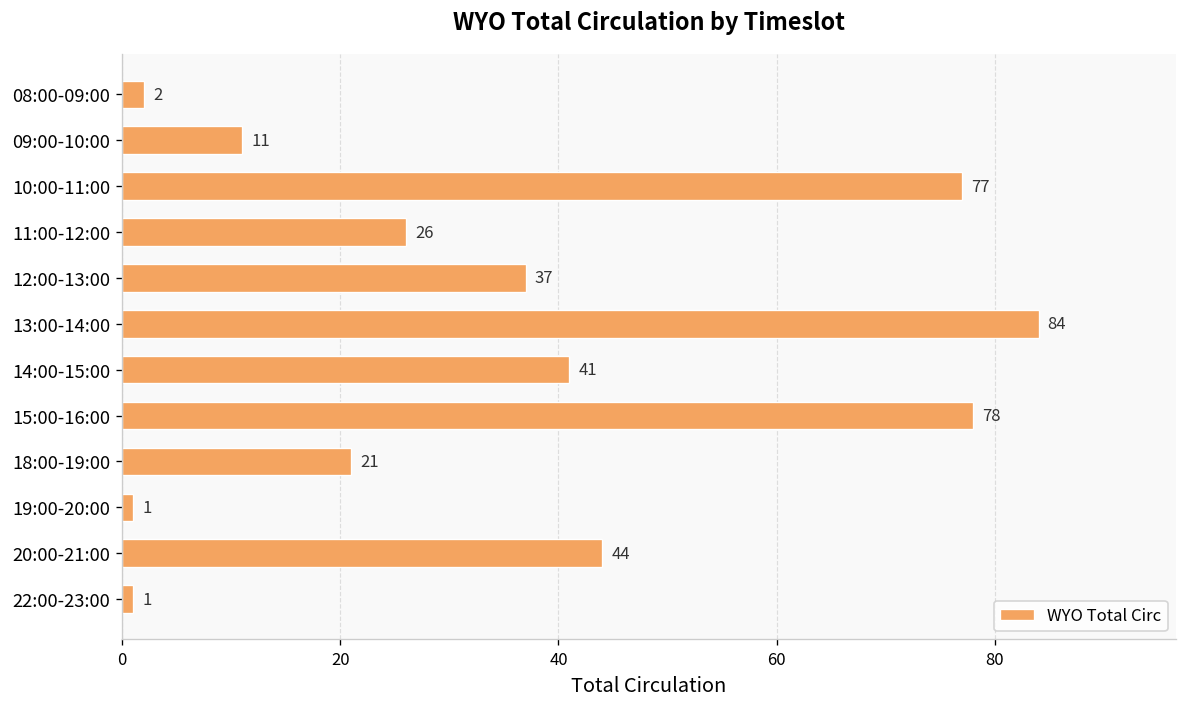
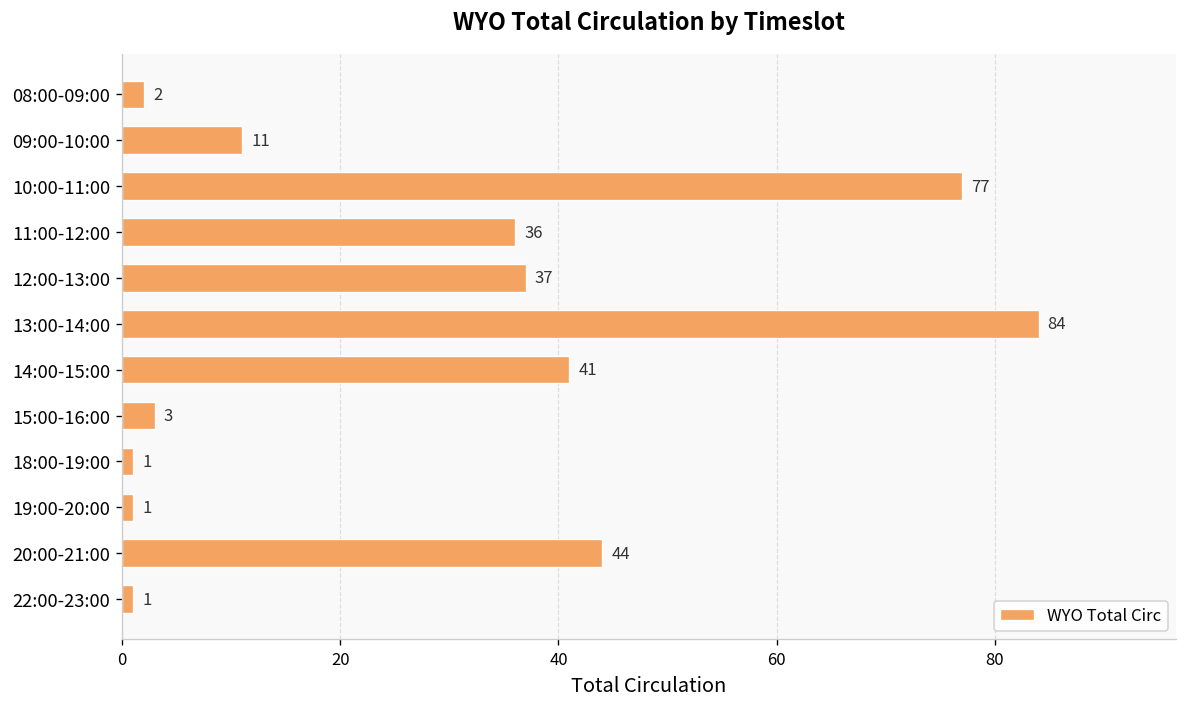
  {
    "08:00-09:00": 2,
    "09:00-10:00": 11,
    "10:00-11:00": 77,
-   "11:00-12:00": 26,
+   "11:00-12:00": 36,
    "12:00-13:00": 37,
    "13:00-14:00": 84,
    "14:00-15:00": 41,
-   "15:00-16:00": 78,
-   "18:00-19:00": 21,
+   "15:00-16:00": 3,
+   "18:00-19:00": 1,
    "19:00-20:00": 1,
    "20:00-21:00": 44,
    "22:00-23:00": 1
  }
